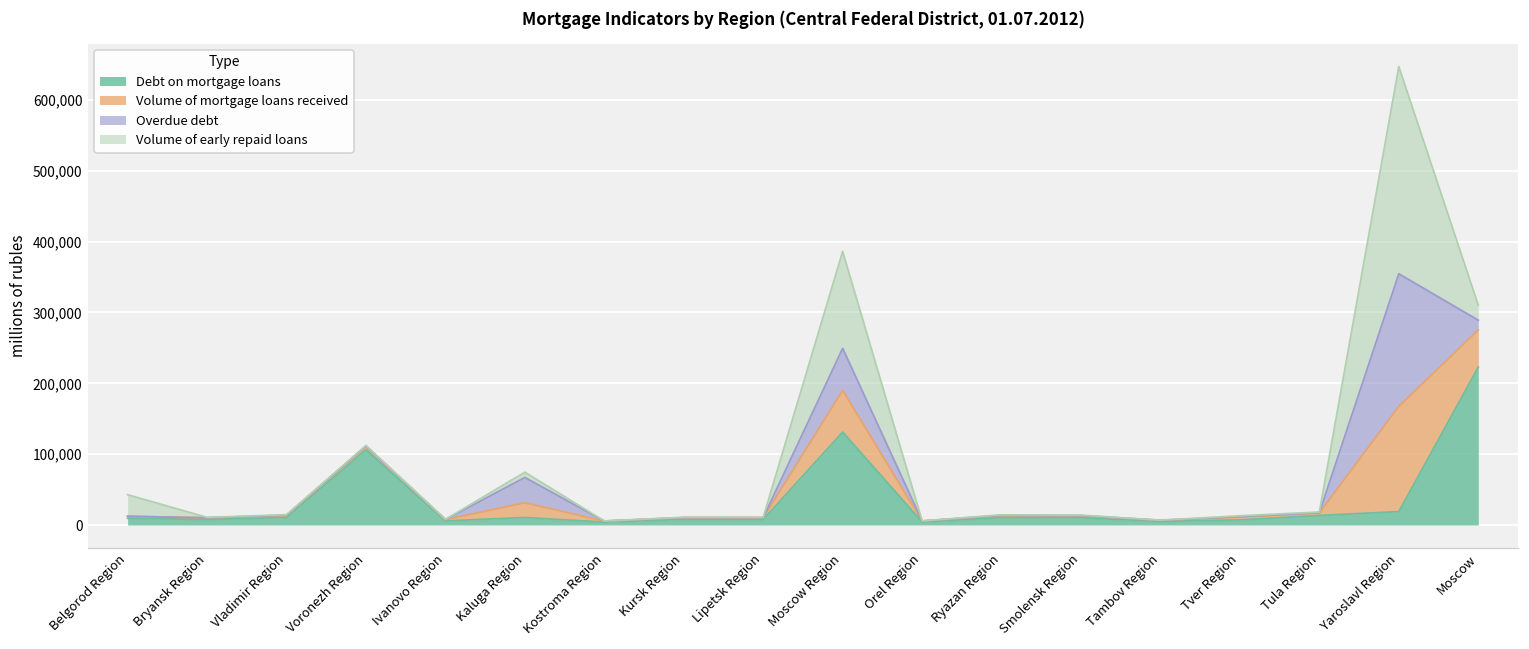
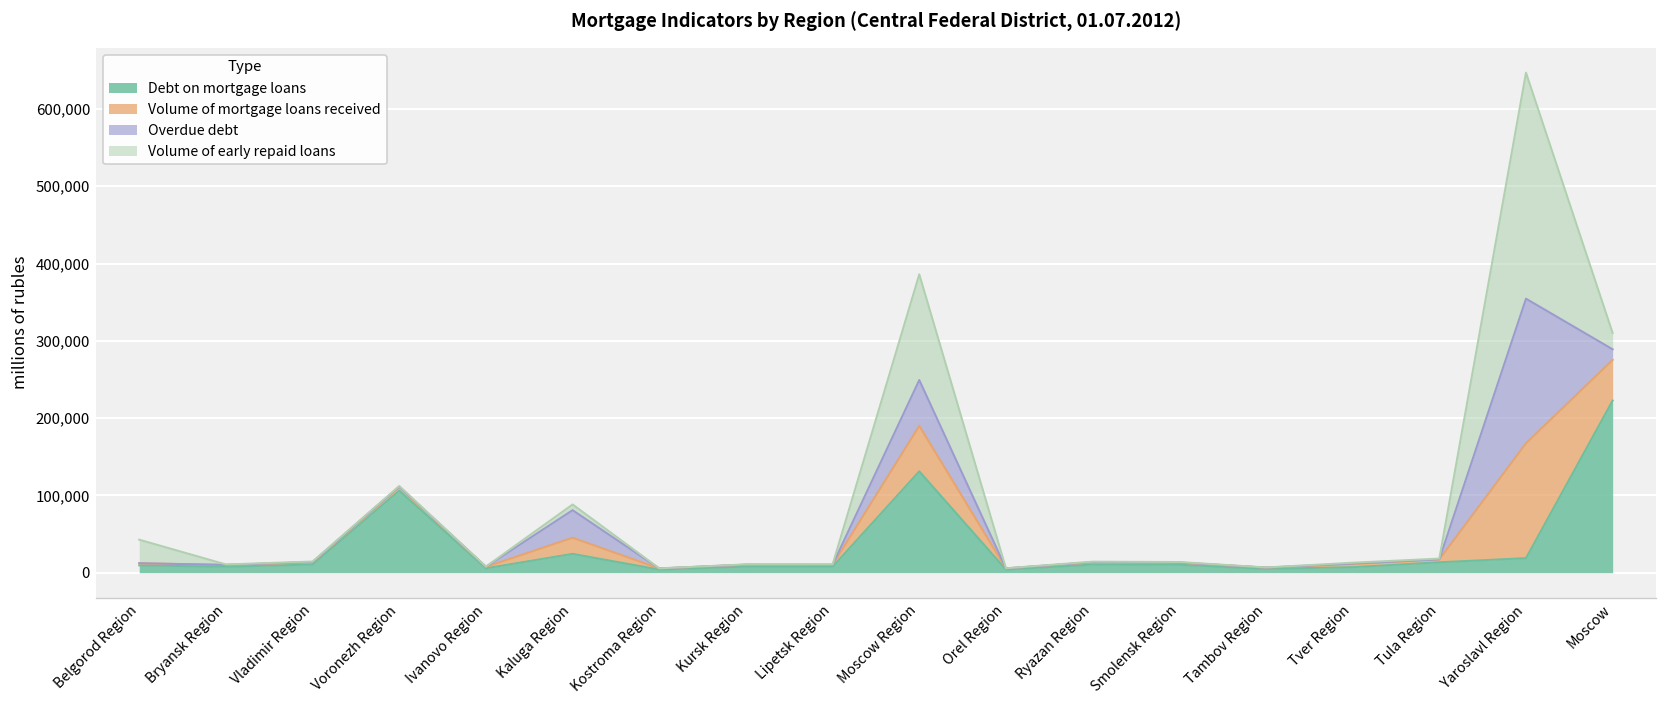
  {
    "Debt on mortgage loans": {
      "Voronezh Region": "110,000",
-     "Kaluga Region": "10,000",
+     "Kaluga Region": "20,000",
      "Moscow Region": "130,000",
      "Tver Region": "10,000",
      "Yaroslavl Region": "20,000",
      "Moscow": "220,000"
    },
    "Volume of mortgage loans received": {
      "Kaluga Region": "20,000",
      "Moscow Region": "60,000",
      "Yaroslavl Region": "150,000",
      "Moscow": "50,000"
    },
    "Overdue debt": {
      "Kaluga Region": "40,000",
      "Moscow Region": "60,000",
      "Yaroslavl Region": "190,000",
      "Moscow": "10,000"
    },
    "Volume of early repaid loans": {
      "Belgorod Region": "30,000",
      "Kaluga Region": "10,000",
      "Moscow Region": "140,000",
      "Yaroslavl Region": "290,000",
      "Moscow": "20,000"
    }
  }
